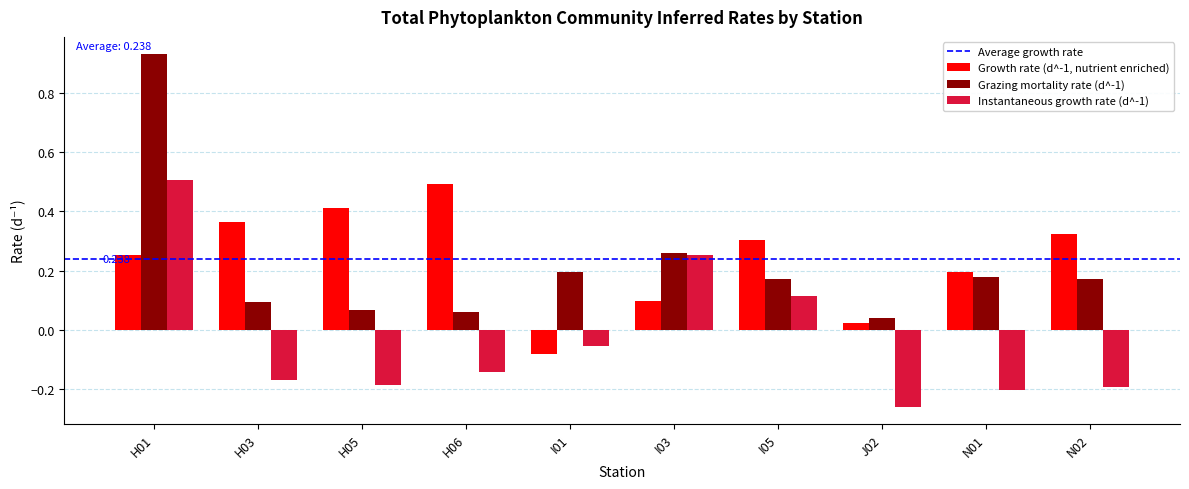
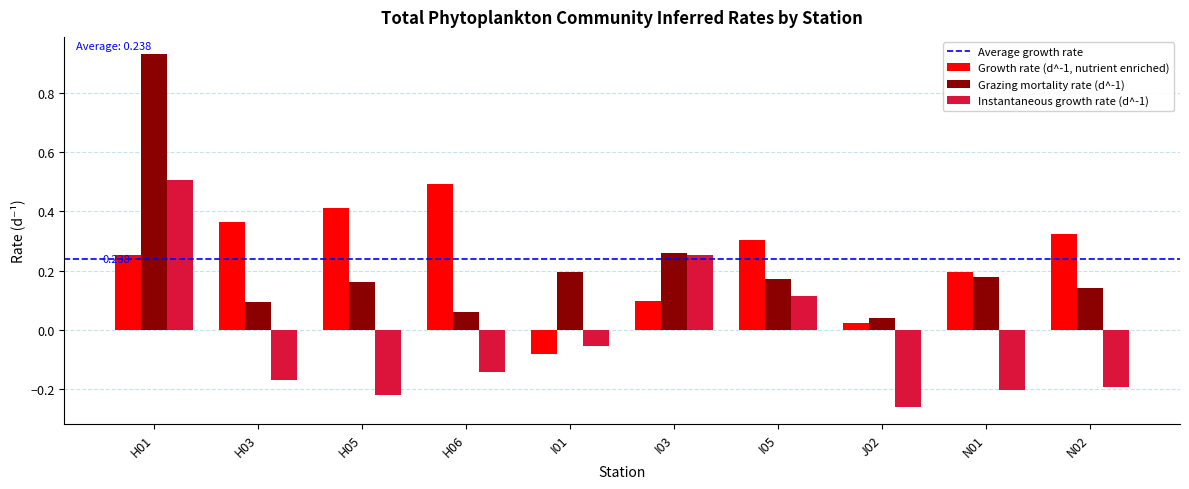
  {
    "Growth rate (d^-1, nutrient enriched)": {
      "H03": 0.36,
      "H05": 0.41,
      "H06": 0.49,
      "I01": -0.08,
      "I03": 0.10,
      "I05": 0.30,
      "J02": 0.02,
      "N01": 0.20,
      "N02": 0.32
    },
    "Grazing mortality rate (d^-1)": {
      "H03": 0.09,
-     "H05": 0.07,
+     "H05": 0.16,
      "H06": 0.06,
      "I01": 0.19,
      "I03": 0.26,
      "I05": 0.17,
      "J02": 0.04,
      "N01": 0.18,
-     "N02": 0.17
+     "N02": 0.14
    },
    "Instantaneous growth rate (d^-1)": {
      "H01": 0.51,
      "H03": -0.17,
-     "H05": -0.18,
+     "H05": -0.22,
      "H06": -0.14,
      "I01": -0.05,
      "I03": 0.25,
      "I05": 0.11,
      "J02": -0.26,
      "N01": -0.20,
      "N02": -0.19
    }
  }
